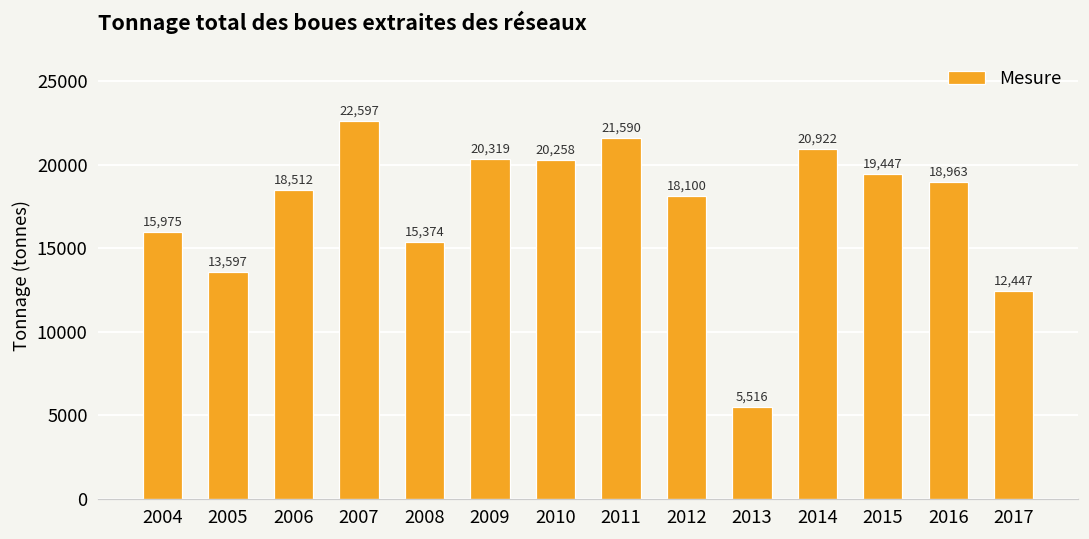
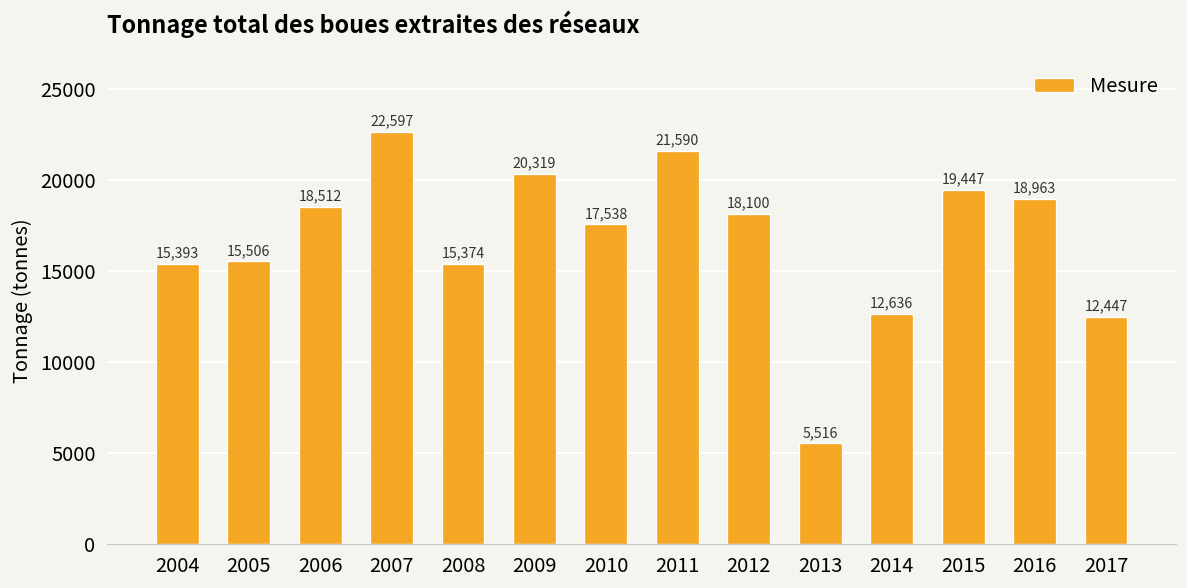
  {
-   "2004": "15,975",
-   "2005": "13,597",
+   "2004": "15,393",
+   "2005": "15,506",
    "2006": "18,512",
    "2007": "22,597",
    "2008": "15,374",
    "2009": "20,319",
-   "2010": "20,258",
+   "2010": "17,538",
    "2011": "21,590",
    "2012": "18,100",
    "2013": "5,516",
-   "2014": "20,922",
+   "2014": "12,636",
    "2015": "19,447",
    "2016": "18,963",
    "2017": "12,447"
  }
